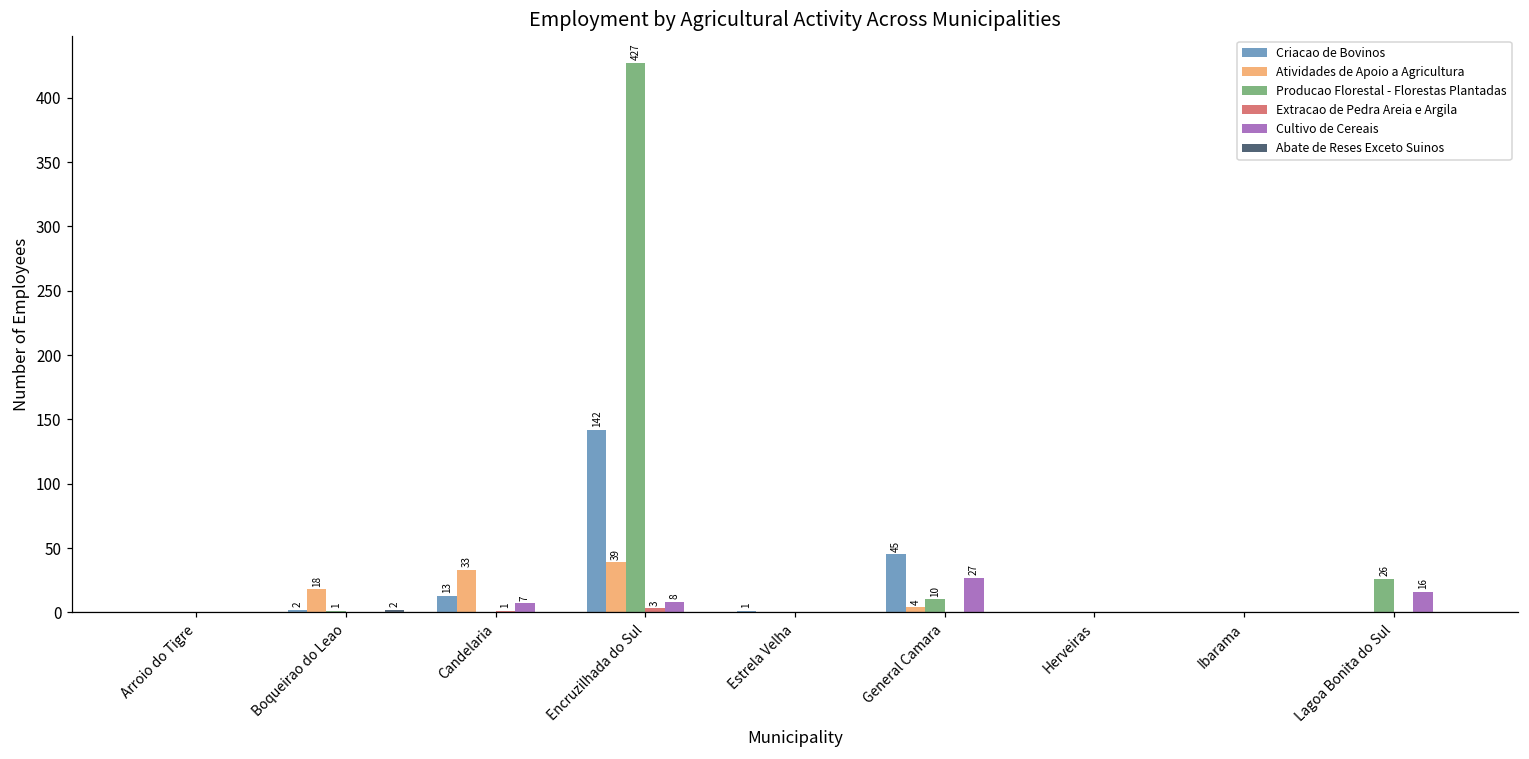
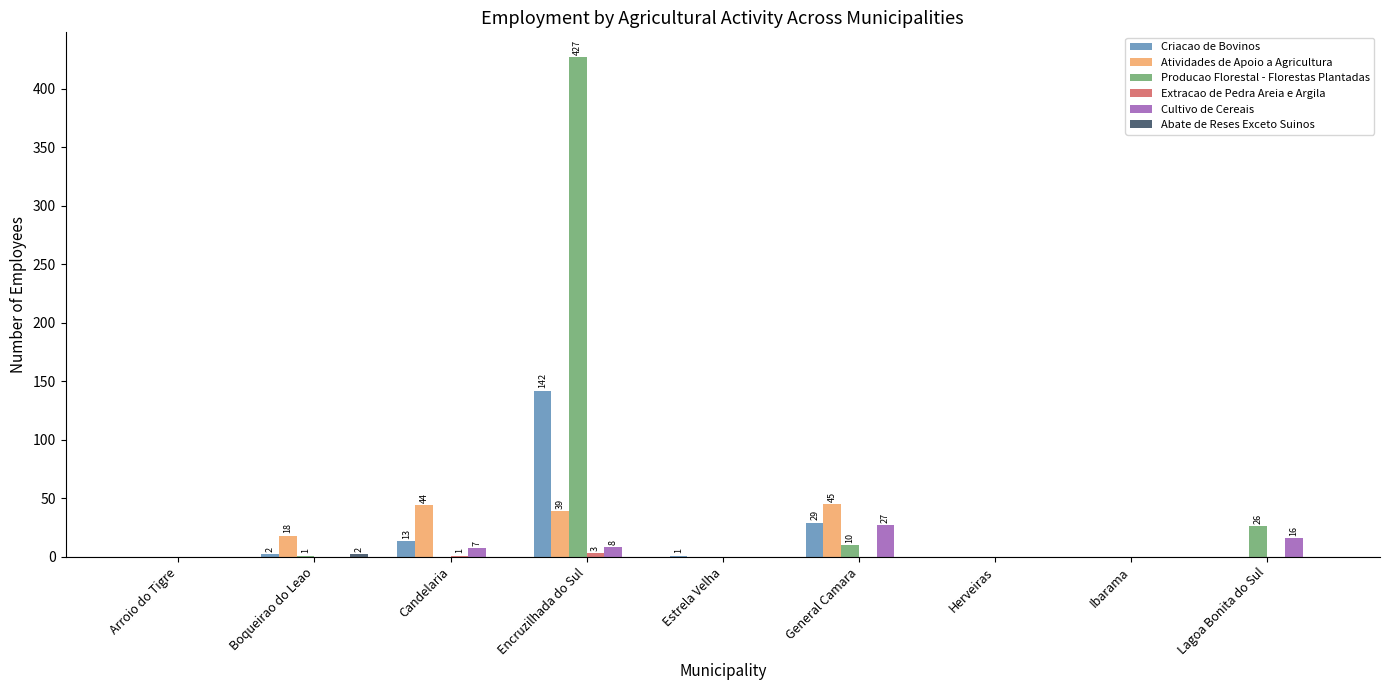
  {
    "Criacao de Bovinos": {
      "Boqueirao do Leao": 2,
      "Candelaria": 13,
      "Encruzilhada do Sul": 142,
      "Estrela Velha": 1,
-     "General Camara": 45
+     "General Camara": 29
    },
    "Atividades de Apoio a Agricultura": {
      "Boqueirao do Leao": 18,
-     "Candelaria": 33,
+     "Candelaria": 44,
      "Encruzilhada do Sul": 39,
-     "General Camara": 4
+     "General Camara": 45
    },
    "Producao Florestal - Florestas Plantadas": {
      "Boqueirao do Leao": 1,
      "Encruzilhada do Sul": 427,
      "General Camara": 10,
      "Lagoa Bonita do Sul": 26
    },
    "Extracao de Pedra Areia e Argila": {
      "Candelaria": 1,
      "Encruzilhada do Sul": 3
    },
    "Cultivo de Cereais": {
      "Candelaria": 7,
      "Encruzilhada do Sul": 8,
      "General Camara": 27,
      "Lagoa Bonita do Sul": 16
    },
    "Abate de Reses Exceto Suinos": {
      "Boqueirao do Leao": 2
    }
  }
